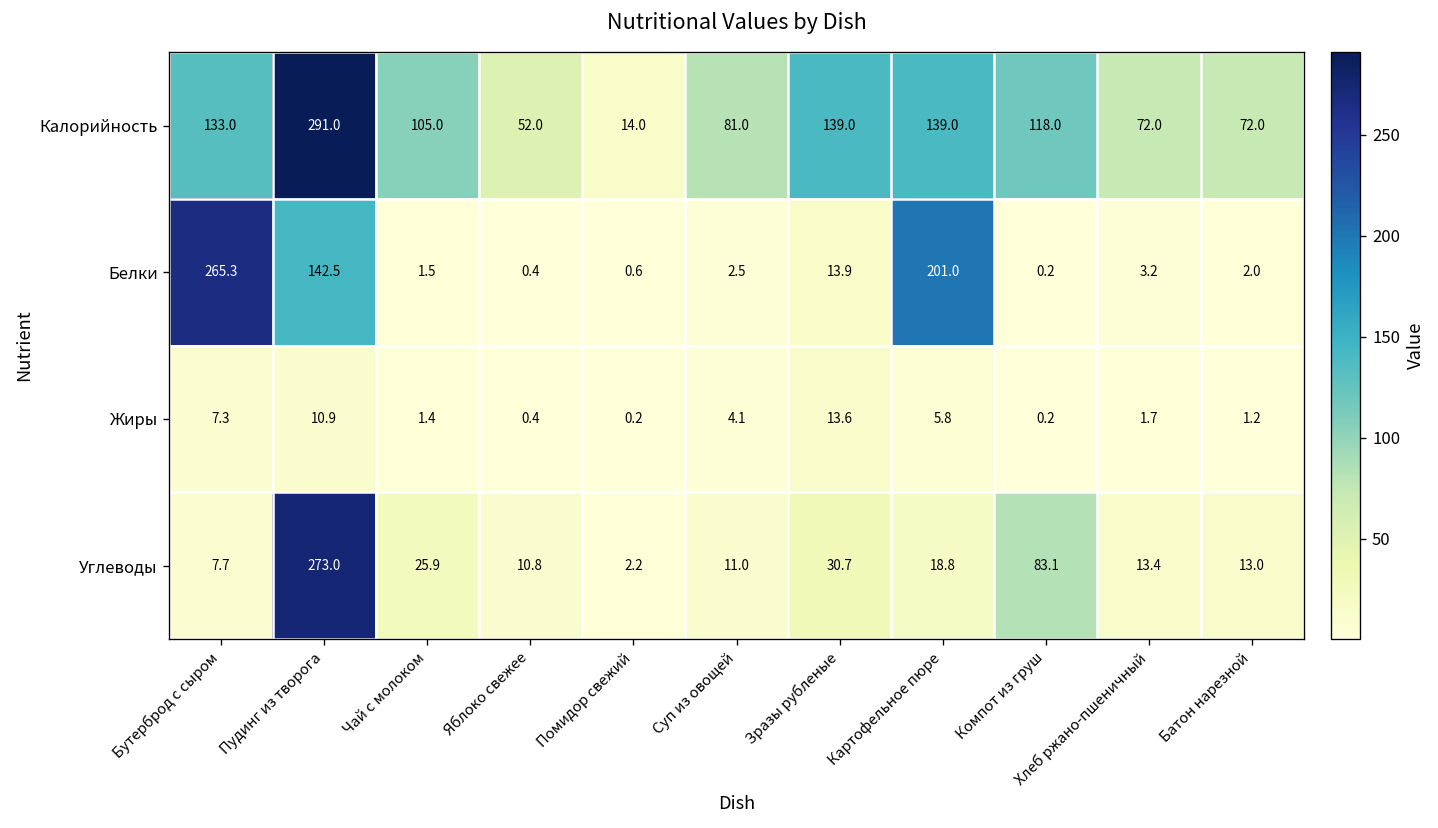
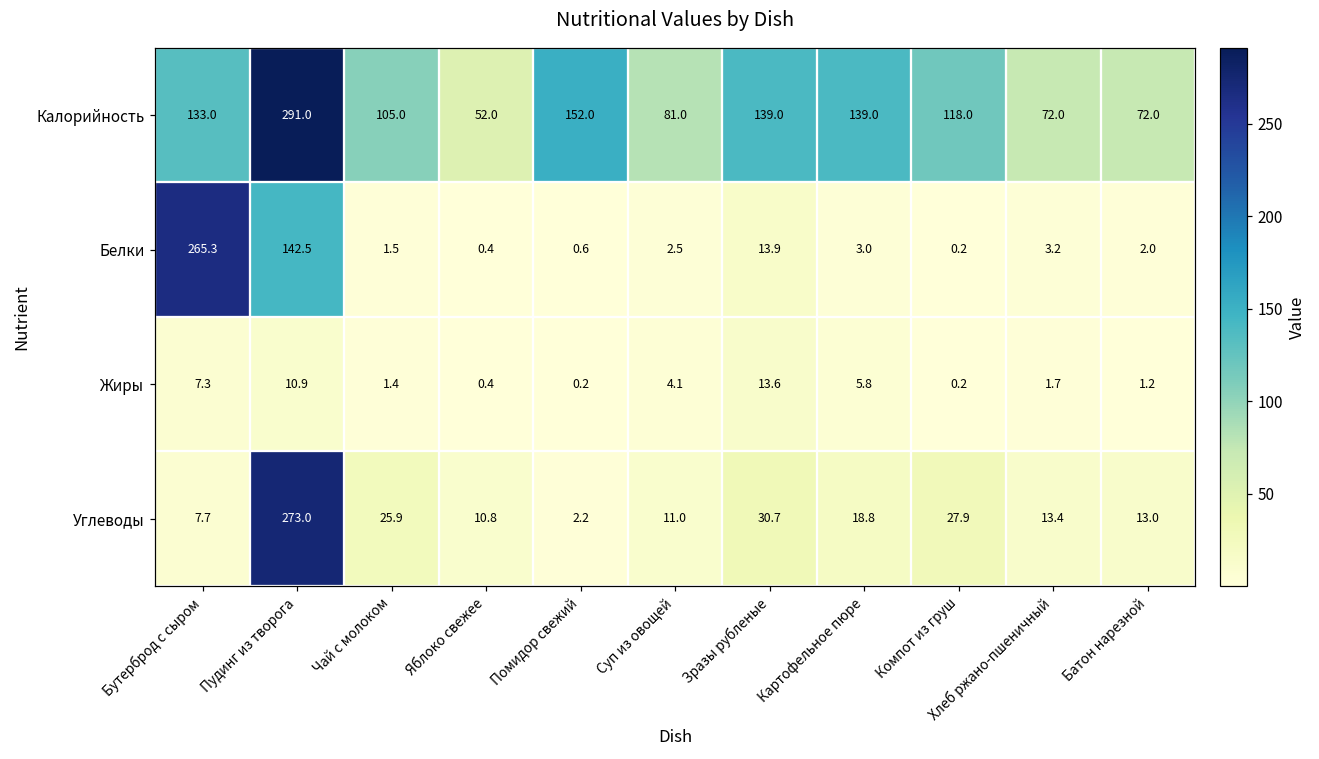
  {
    "Калорийность": {
      "Бутерброд с сыром": 133.0,
      "Пудинг из творога": 291.0,
      "Чай с молоком": 105.0,
      "Яблоко свежее": 52.0,
-     "Помидор свежий": 14.0,
+     "Помидор свежий": 152.0,
      "Суп из овощей": 81.0,
      "Зразы рубленые": 139.0,
      "Картофельное пюре": 139.0,
      "Компот из груш": 118.0,
      "Хлеб ржано-пшеничный": 72.0,
      "Батон нарезной": 72.0
    },
    "Белки": {
      "Бутерброд с сыром": 265.3,
      "Пудинг из творога": 142.5,
      "Чай с молоком": 1.5,
      "Яблоко свежее": 0.4,
      "Помидор свежий": 0.6,
      "Суп из овощей": 2.5,
      "Зразы рубленые": 13.9,
-     "Картофельное пюре": 201.0,
+     "Картофельное пюре": 3.0,
      "Компот из груш": 0.2,
      "Хлеб ржано-пшеничный": 3.2,
      "Батон нарезной": 2.0
    },
    "Жиры": {
      "Бутерброд с сыром": 7.3,
      "Пудинг из творога": 10.9,
      "Чай с молоком": 1.4,
      "Яблоко свежее": 0.4,
      "Помидор свежий": 0.2,
      "Суп из овощей": 4.1,
      "Зразы рубленые": 13.6,
      "Картофельное пюре": 5.8,
      "Компот из груш": 0.2,
      "Хлеб ржано-пшеничный": 1.7,
      "Батон нарезной": 1.2
    },
    "Углеводы": {
      "Бутерброд с сыром": 7.7,
      "Пудинг из творога": 273.0,
      "Чай с молоком": 25.9,
      "Яблоко свежее": 10.8,
      "Помидор свежий": 2.2,
      "Суп из овощей": 11.0,
      "Зразы рубленые": 30.7,
      "Картофельное пюре": 18.8,
-     "Компот из груш": 83.1,
+     "Компот из груш": 27.9,
      "Хлеб ржано-пшеничный": 13.4,
      "Батон нарезной": 13.0
    }
  }
